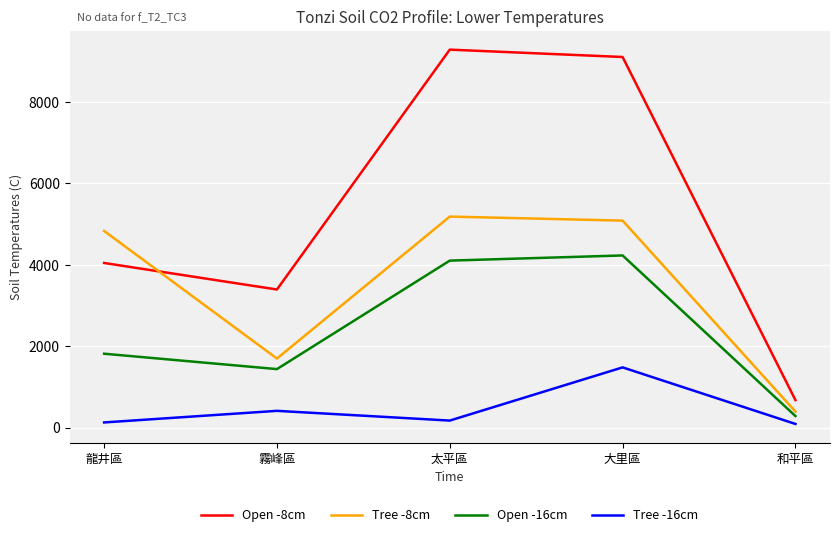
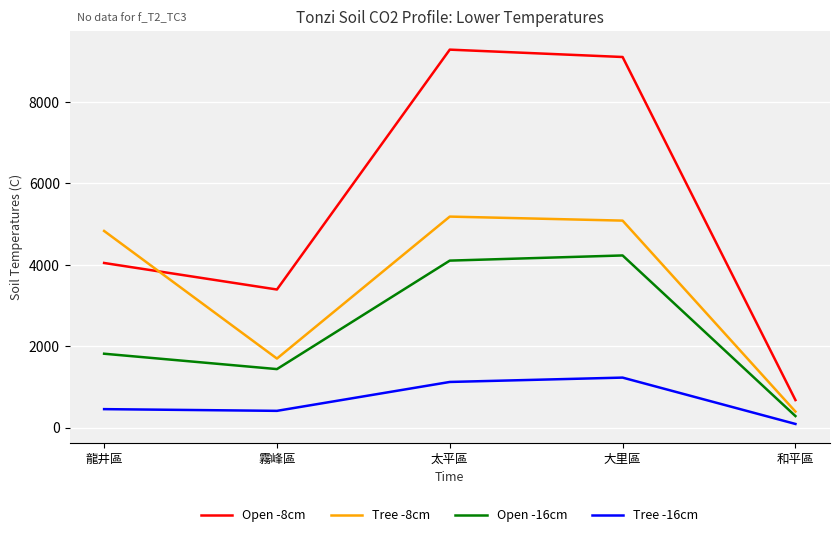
  {
    "Open -8cm": {
      "龍井區": 4000,
      "霧峰區": 3400,
      "太平區": 9300,
      "大里區": 9100,
      "和平區": 700
    },
    "Tree -8cm": {
      "龍井區": 4800,
      "霧峰區": 1700,
      "太平區": 5200,
      "大里區": 5100,
      "和平區": 400
    },
    "Open -16cm": {
      "龍井區": 1800,
      "霧峰區": 1400,
      "太平區": 4100,
      "大里區": 4200,
      "和平區": 300
    },
    "Tree -16cm": {
-     "龍井區": 100,
+     "龍井區": 500,
      "霧峰區": 400,
-     "太平區": 200,
-     "大里區": 1500,
+     "太平區": 1100,
+     "大里區": 1200,
      "和平區": 100
    }
  }
